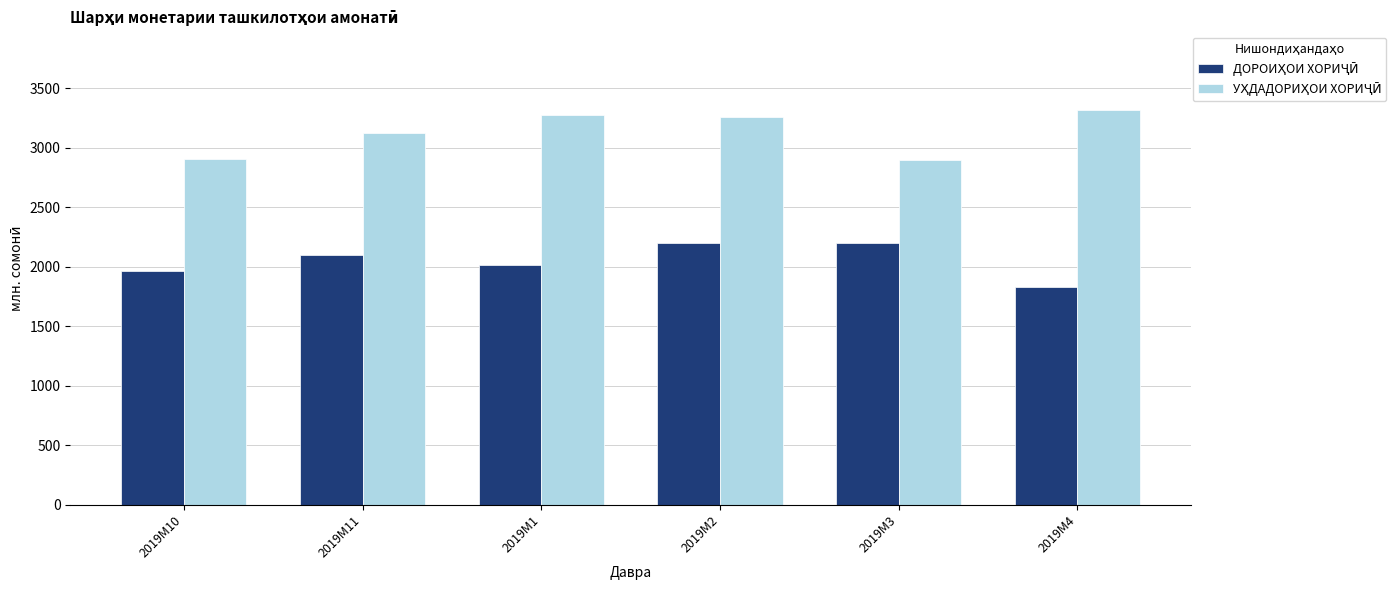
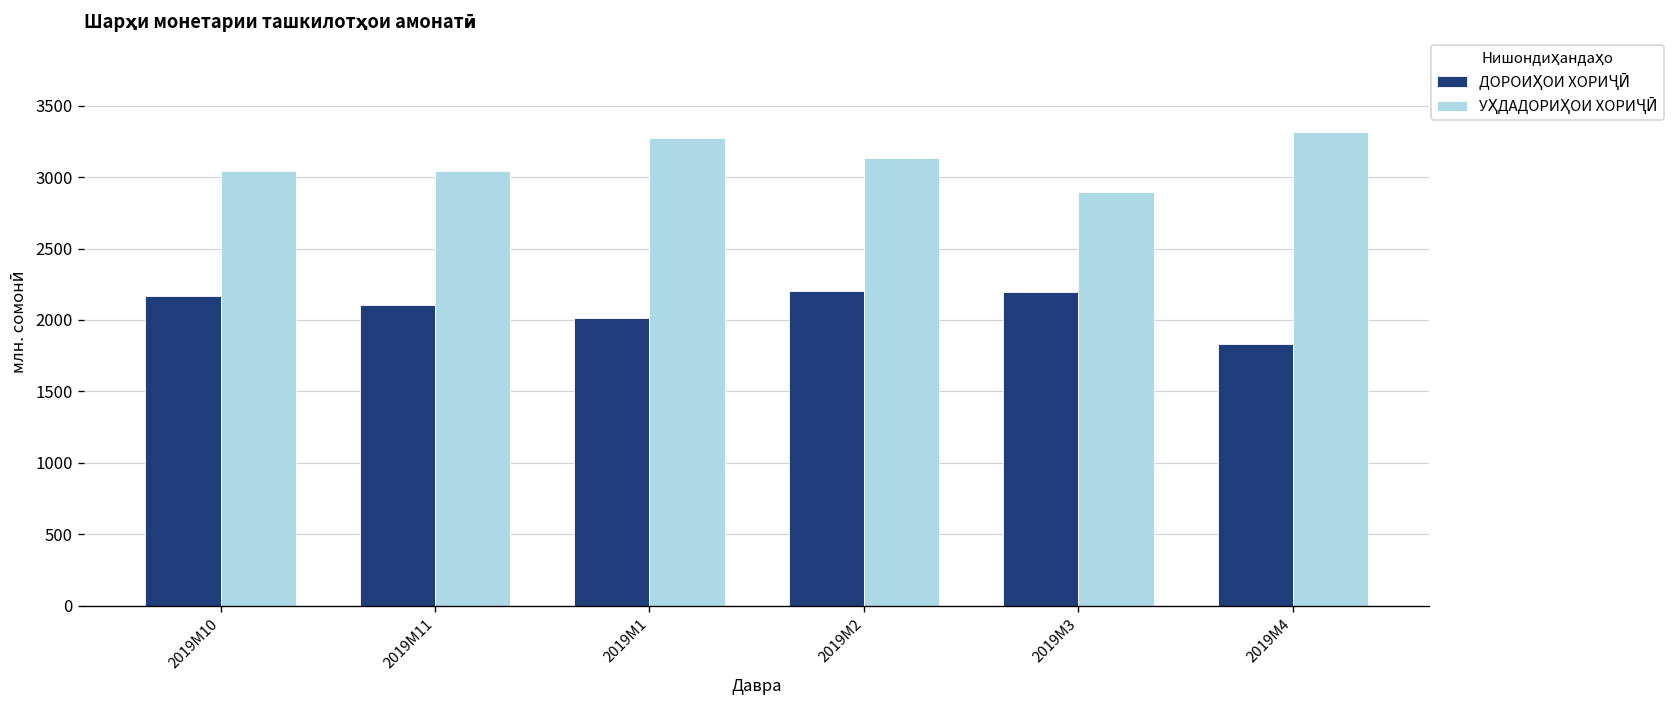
  {
    "ДОРОИҲОИ ХОРИҶӢ": {
-     "2019M10": 1960,
+     "2019M10": 2170,
      "2019M11": 2100,
      "2019M1": 2020,
      "2019M2": 2200,
      "2019M3": 2200,
      "2019M4": 1830
    },
    "УҲДАДОРИҲОИ ХОРИҶӢ": {
-     "2019M10": 2910,
-     "2019M11": 3120,
+     "2019M10": 3040,
+     "2019M11": 3040,
      "2019M1": 3270,
-     "2019M2": 3250,
+     "2019M2": 3130,
      "2019M3": 2890,
      "2019M4": 3310
    }
  }
